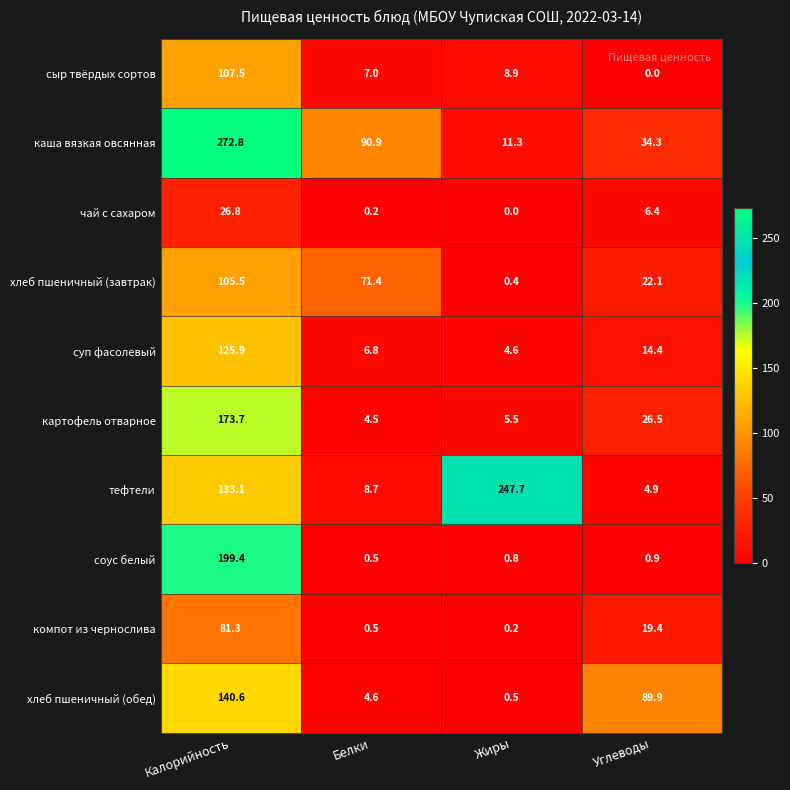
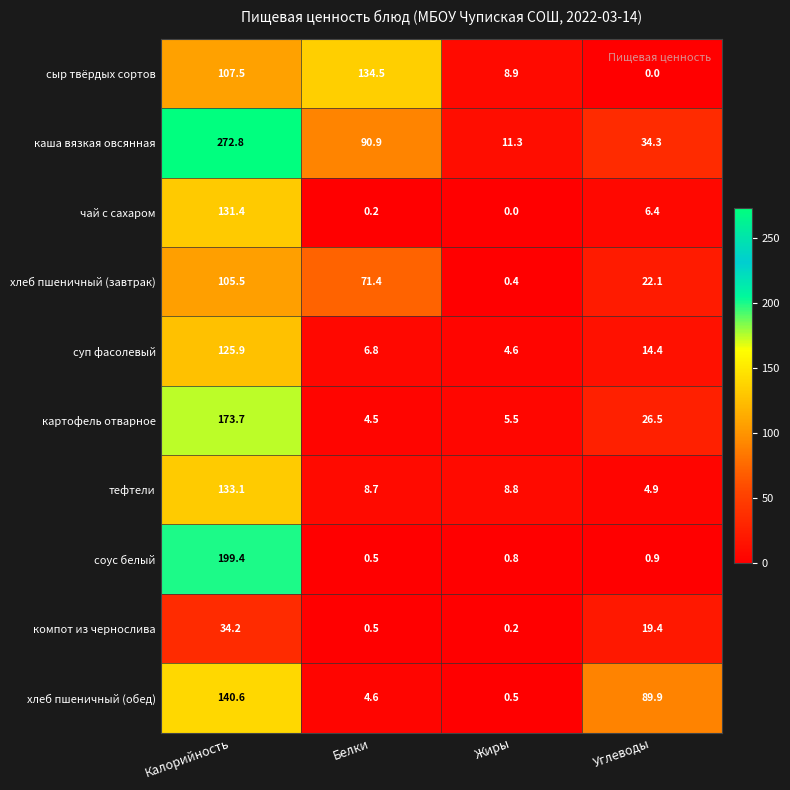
  {
    "сыр твёрдых сортов": {
      "Калорийность": 107.5,
-     "Белки": 7.0,
+     "Белки": 134.5,
      "Жиры": 8.9
    },
    "каша вязкая овсянная": {
      "Калорийность": 272.8,
      "Белки": 90.9,
      "Жиры": 11.3,
      "Углеводы": 34.3
    },
    "чай с сахаром": {
-     "Калорийность": 26.8,
+     "Калорийность": 131.4,
      "Белки": 0.2,
      "Жиры": 0.0,
      "Углеводы": 6.4
    },
    "хлеб пшеничный (завтрак)": {
      "Калорийность": 105.5,
      "Белки": 71.4,
      "Жиры": 0.4,
      "Углеводы": 22.1
    },
    "суп фасолевый": {
      "Калорийность": 125.9,
      "Белки": 6.8,
      "Жиры": 4.6,
      "Углеводы": 14.4
    },
    "картофель отварное": {
      "Калорийность": 173.7,
      "Белки": 4.5,
      "Жиры": 5.5,
      "Углеводы": 26.5
    },
    "тефтели": {
      "Калорийность": 133.1,
      "Белки": 8.7,
-     "Жиры": 247.7,
+     "Жиры": 8.8,
      "Углеводы": 4.9
    },
    "соус белый": {
      "Калорийность": 199.4,
      "Белки": 0.5,
      "Жиры": 0.8,
      "Углеводы": 0.9
    },
    "компот из чернослива": {
-     "Калорийность": 81.3,
+     "Калорийность": 34.2,
      "Белки": 0.5,
      "Жиры": 0.2,
      "Углеводы": 19.4
    },
    "хлеб пшеничный (обед)": {
      "Калорийность": 140.6,
      "Белки": 4.6,
      "Жиры": 0.5,
      "Углеводы": 89.9
    }
  }
